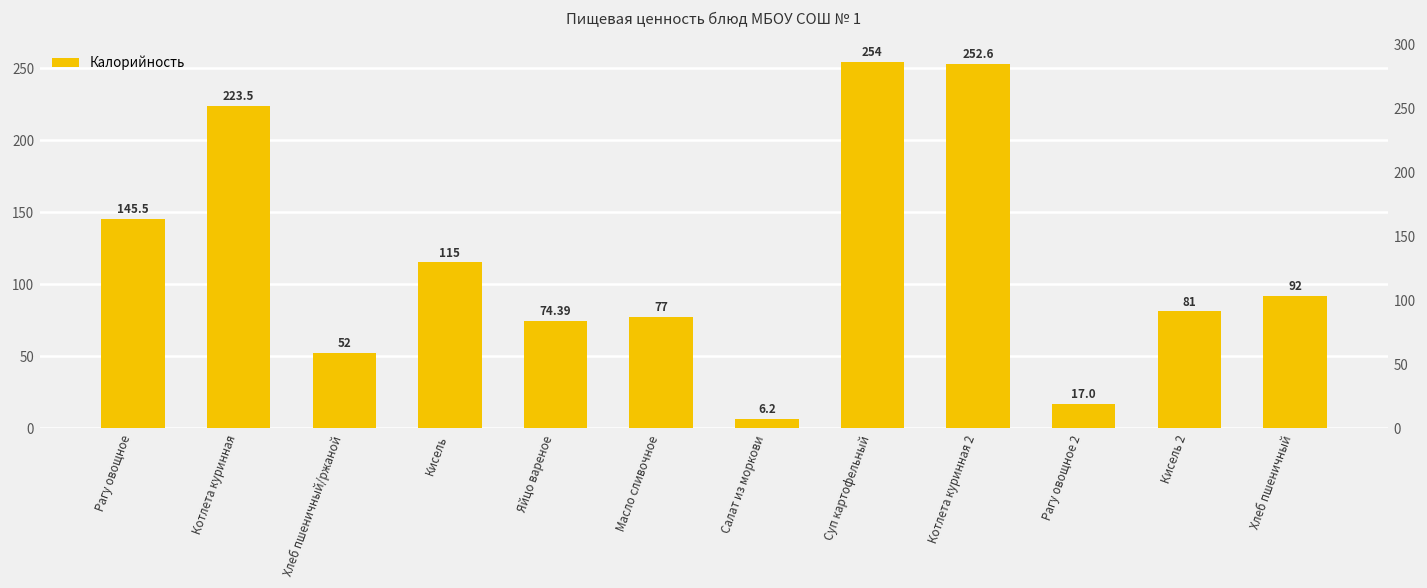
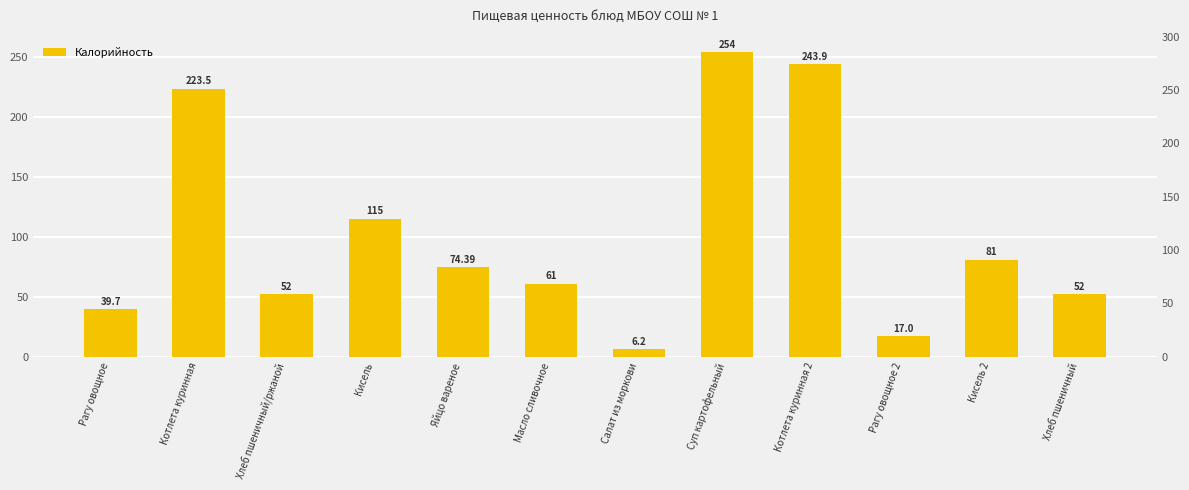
  {
-   "Рагу овощное": 145.5,
+   "Рагу овощное": 39.7,
    "Котлета куринная": 223.5,
    "Хлеб пшеничный/ржаной": 52,
    "Кисель": 115,
    "Яйцо вареное": 74.39,
-   "Масло сливочное": 77,
+   "Масло сливочное": 61,
    "Салат из моркови": 6.2,
    "Суп картофельный": 254,
-   "Котлета куринная 2": 252.6,
+   "Котлета куринная 2": 243.9,
    "Рагу овощное 2": 17.0,
    "Кисель 2": 81,
-   "Хлеб пшеничный": 92
+   "Хлеб пшеничный": 52
  }
